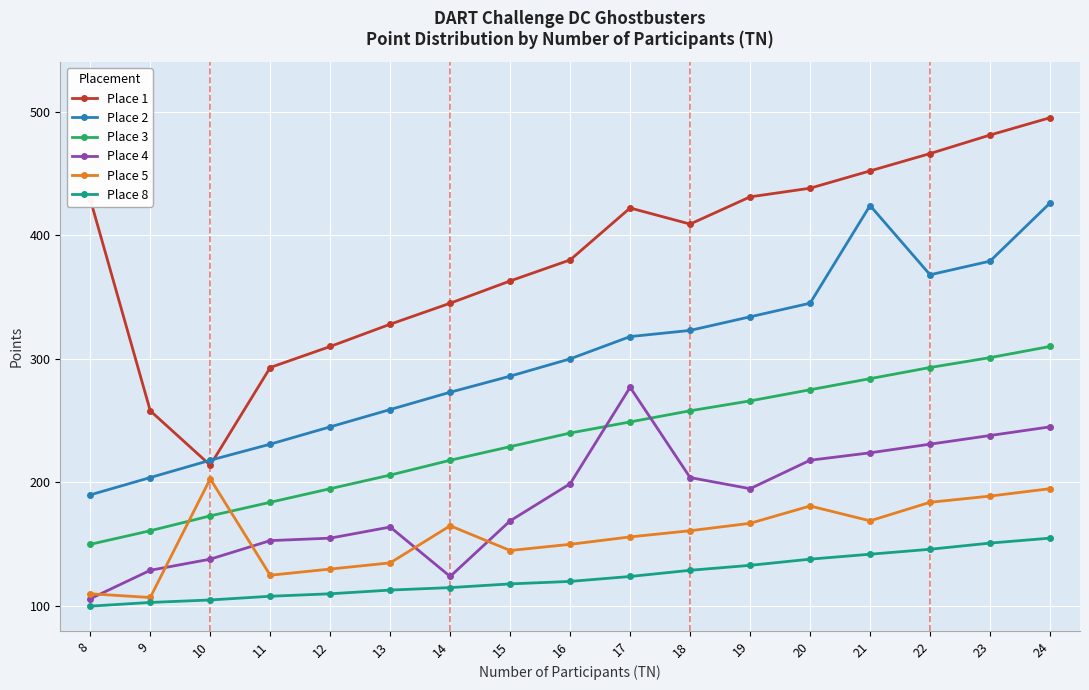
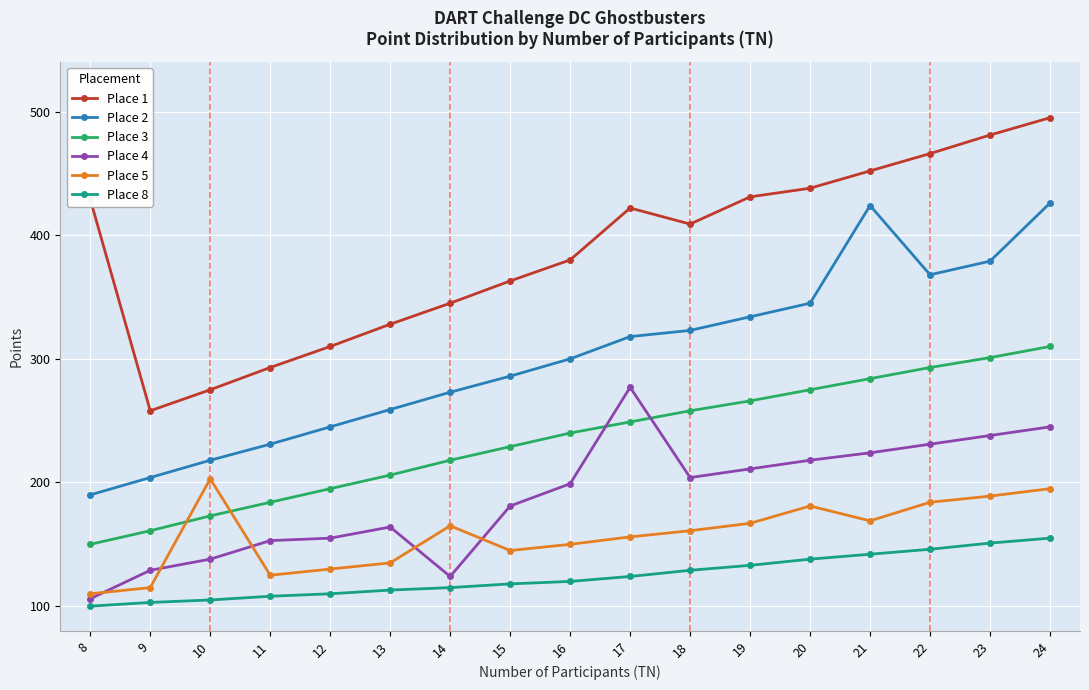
  {
    "Place 1": {
      "9": 258,
-     "10": 214,
+     "10": 275,
      "11": 293,
      "12": 310,
      "13": 328,
      "14": 345,
      "15": 363,
      "16": 380,
      "17": 422,
      "18": 409,
      "19": 431,
      "20": 438,
      "21": 452,
      "22": 466,
      "23": 481,
      "24": 495
    },
    "Place 2": {
      "8": 190,
      "9": 204,
      "10": 218,
      "11": 231,
      "12": 245,
      "13": 259,
      "14": 273,
      "15": 286,
      "16": 300,
      "17": 318,
      "18": 323,
      "19": 334,
      "20": 345,
      "21": 424,
      "22": 368,
      "23": 379,
      "24": 426
    },
    "Place 4": {
      "8": 106,
      "9": 129,
      "10": 138,
      "11": 153,
      "12": 155,
      "13": 164,
      "14": 124,
-     "15": 169,
+     "15": 181,
      "16": 199,
      "17": 277,
      "18": 204,
-     "19": 195,
+     "19": 211,
      "20": 218,
      "21": 224,
      "22": 231,
      "23": 238,
      "24": 245
    },
    "Place 5": {
      "8": 110,
-     "9": 107,
+     "9": 115,
      "10": 203,
      "11": 125,
      "12": 130,
      "13": 135,
      "14": 165,
      "15": 145,
      "16": 150,
      "17": 156,
      "18": 161,
      "19": 167,
      "20": 181,
      "21": 169,
      "22": 184,
      "23": 189,
      "24": 195
    }
  }
